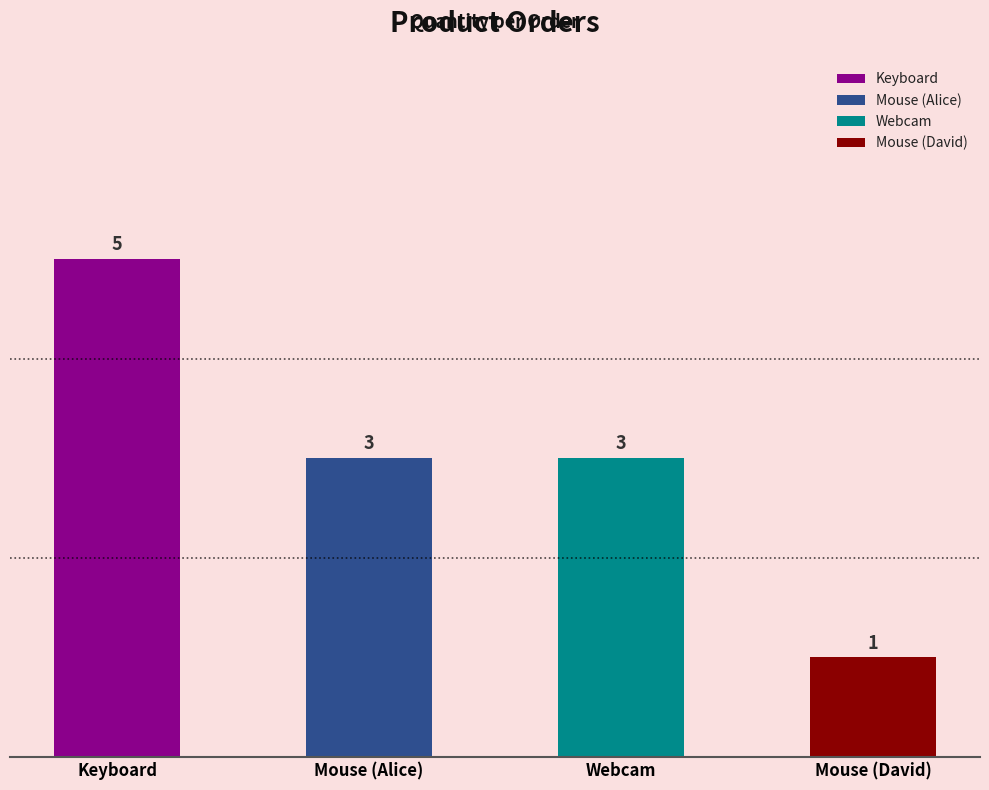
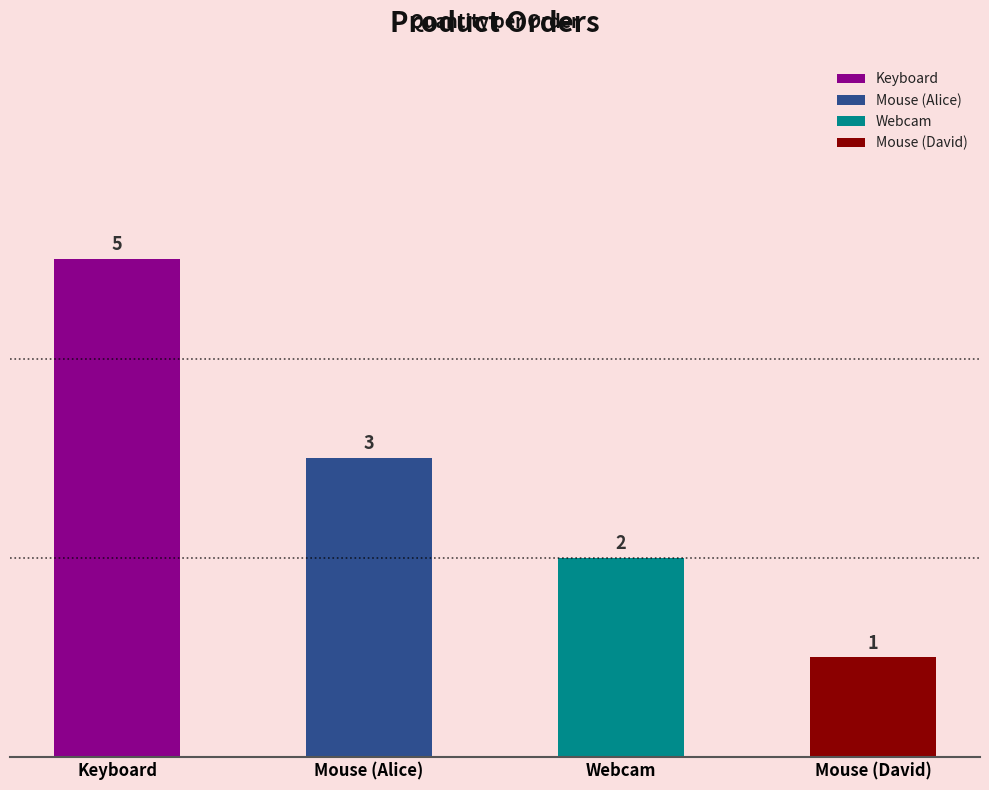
  {
    "Keyboard": 5,
    "Mouse (Alice)": 3,
-   "Webcam": 3,
+   "Webcam": 2,
    "Mouse (David)": 1
  }
